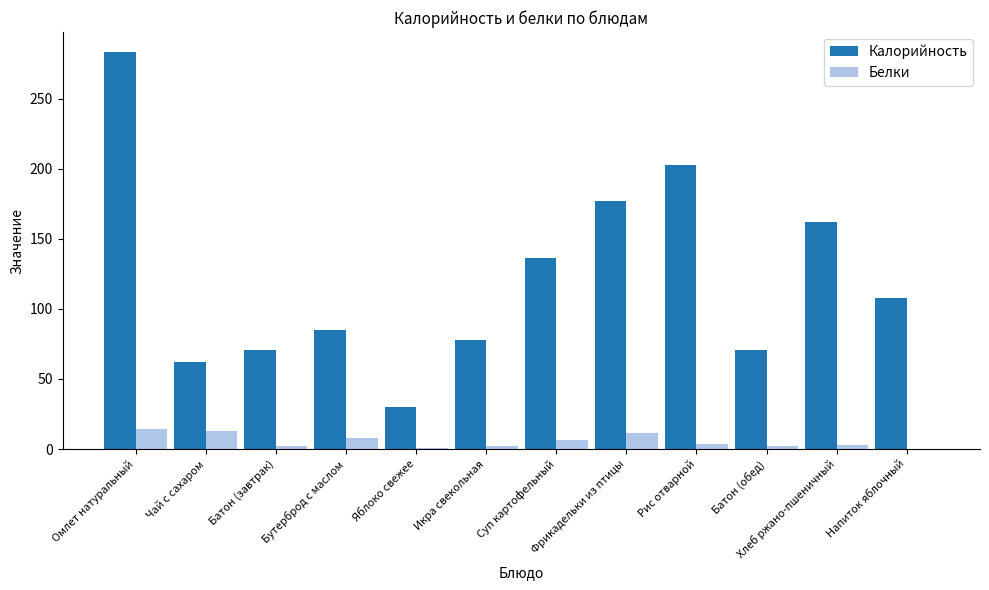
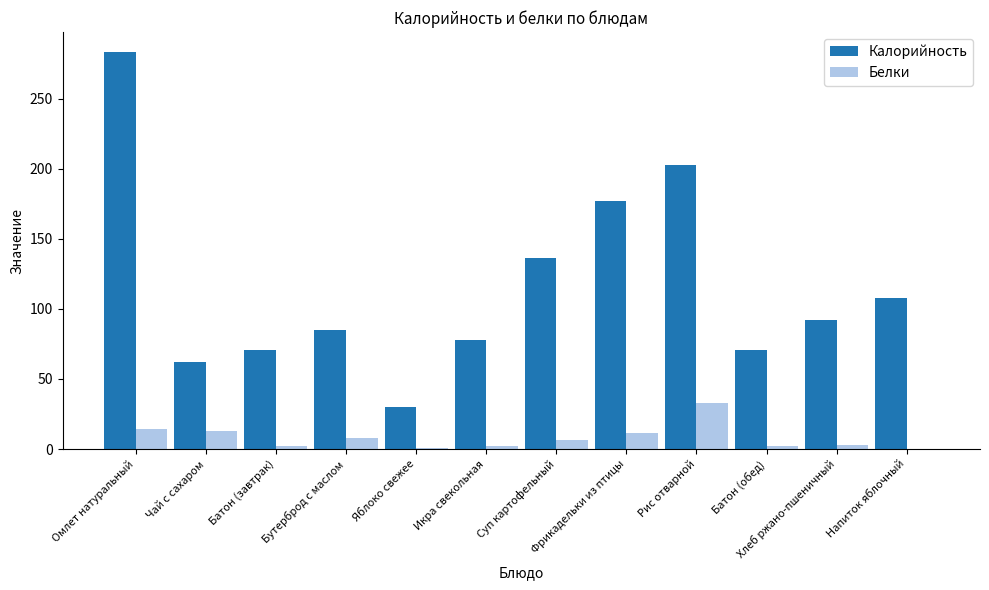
  {
    "Калорийность": {
      "Омлет натуральный": 283,
      "Чай с сахаром": 62,
      "Батон (завтрак)": 70,
      "Бутерброд с маслом": 85,
      "Яблоко свежее": 30,
      "Икра свекольная": 78,
      "Суп картофельный": 136,
      "Фрикадельки из птицы": 177,
      "Рис отварной": 203,
      "Батон (обед)": 70,
-     "Хлеб ржано-пшеничный": 162,
+     "Хлеб ржано-пшеничный": 92,
      "Напиток яблочный": 108
    },
    "Белки": {
      "Омлет натуральный": 15,
      "Чай с сахаром": 13,
      "Батон (завтрак)": 2,
      "Бутерброд с маслом": 8,
      "Икра свекольная": 3,
      "Суп картофельный": 6,
      "Фрикадельки из птицы": 11,
-     "Рис отварной": 4,
+     "Рис отварной": 33,
      "Батон (обед)": 2,
      "Хлеб ржано-пшеничный": 3
    }
  }
